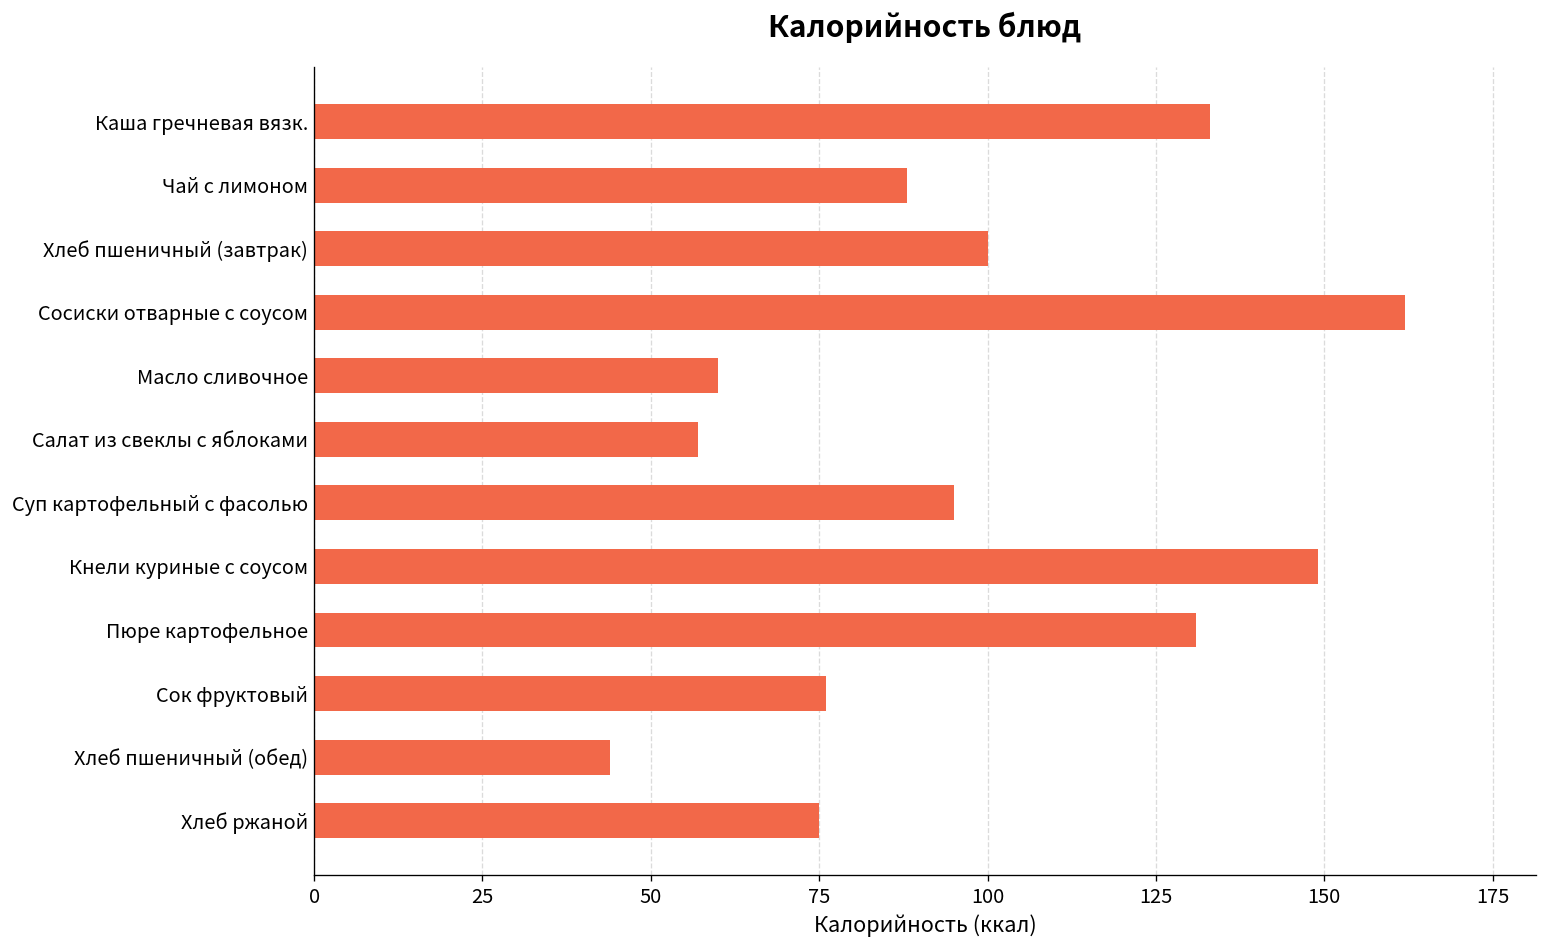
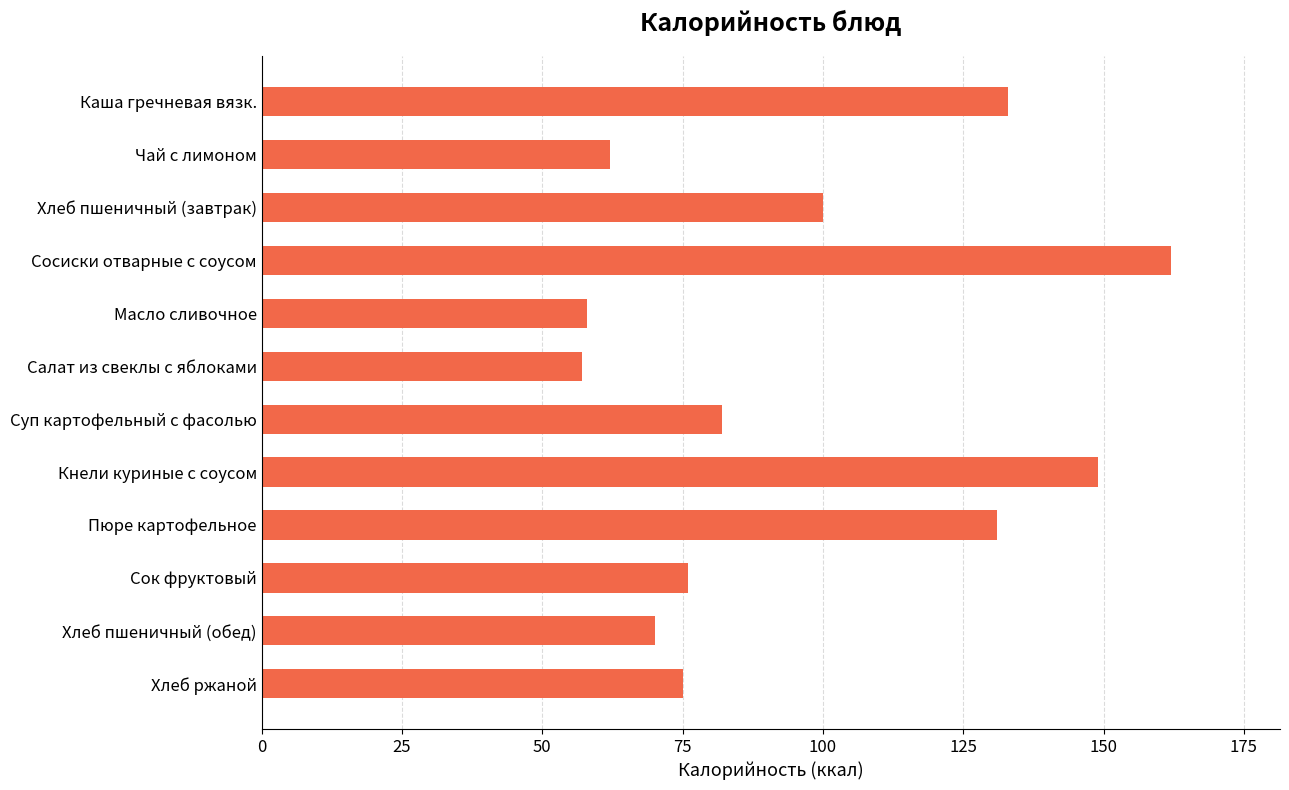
  {
    "Каша гречневая вязк.": 133,
-   "Чай с лимоном": 88,
+   "Чай с лимоном": 62,
    "Хлеб пшеничный (завтрак)": 100,
    "Сосиски отварные с соусом": 162,
-   "Масло сливочное": 60,
+   "Масло сливочное": 58,
    "Салат из свеклы с яблоками": 57,
-   "Суп картофельный с фасолью": 95,
+   "Суп картофельный с фасолью": 82,
    "Кнели куриные с соусом": 149,
    "Пюре картофельное": 131,
    "Сок фруктовый": 76,
-   "Хлеб пшеничный (обед)": 44,
+   "Хлеб пшеничный (обед)": 70,
    "Хлеб ржаной": 75
  }
